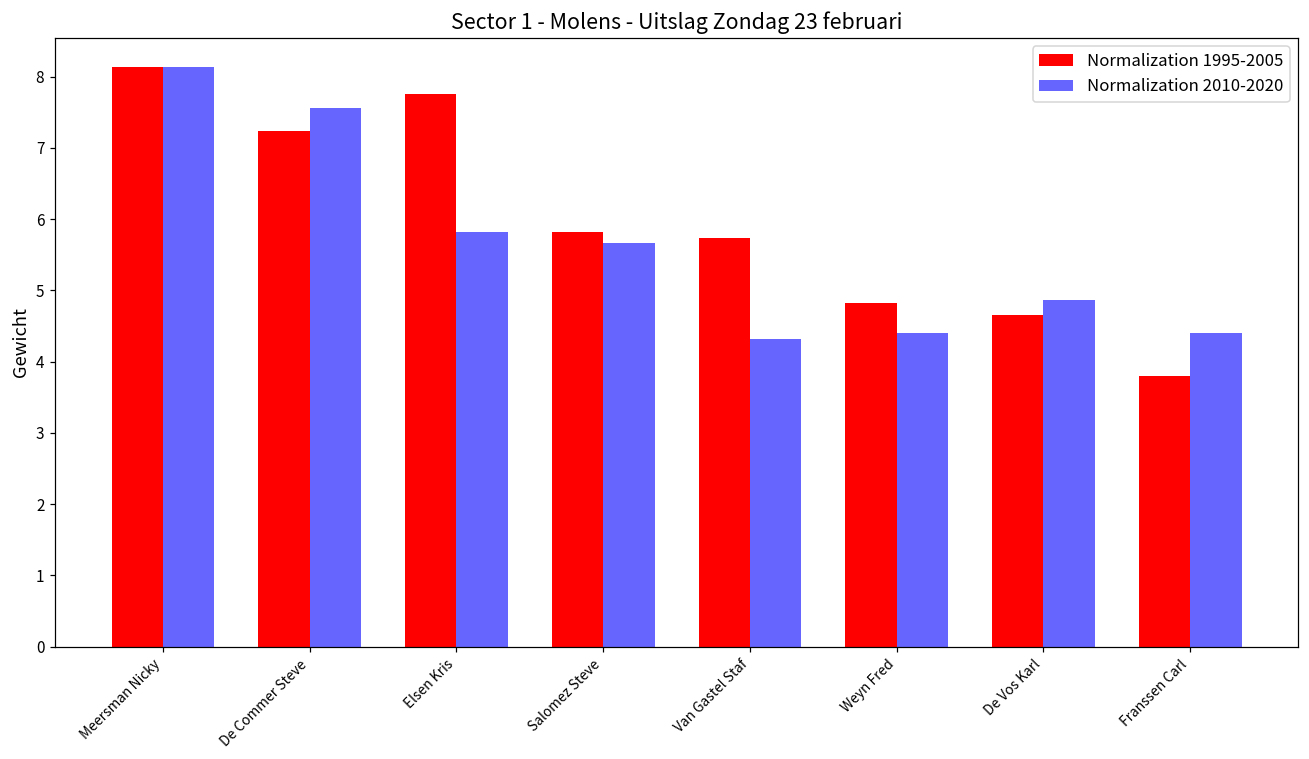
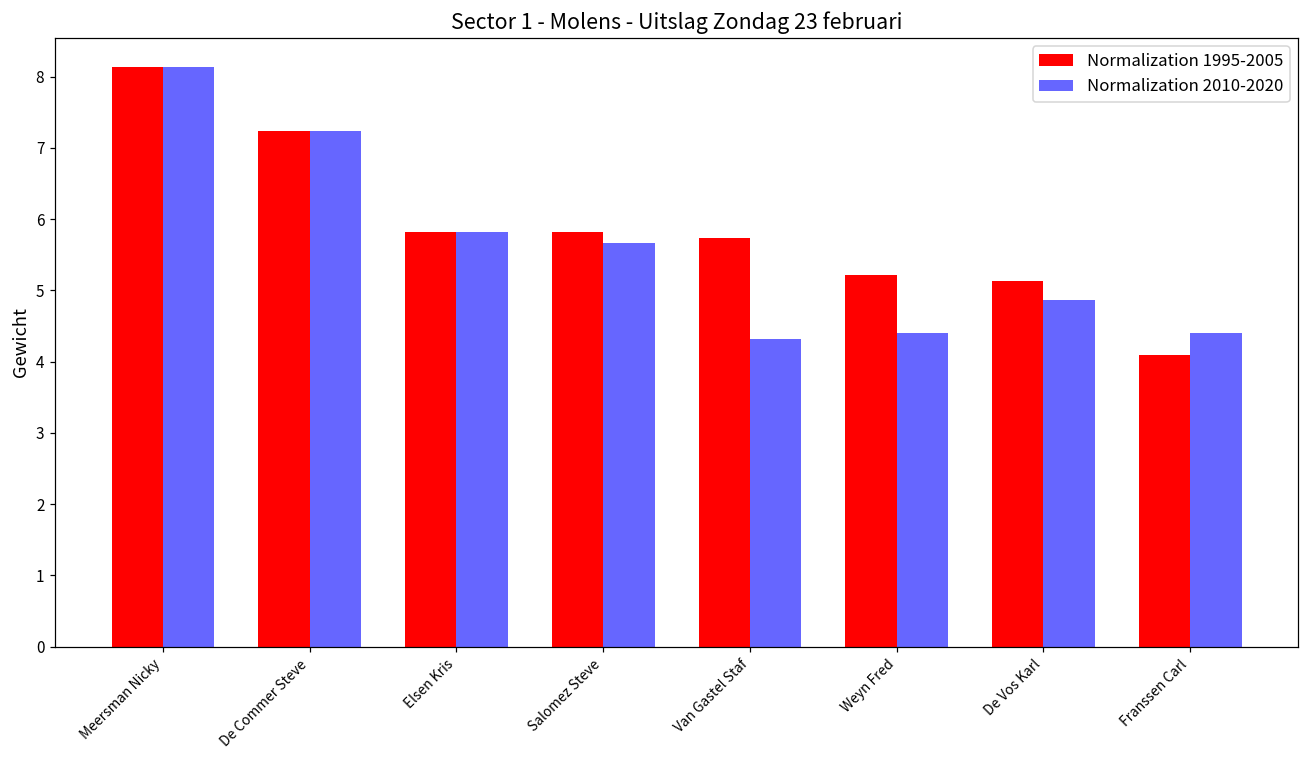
  {
    "Normalization 1995-2005": {
      "Meersman Nicky": 8.1,
      "De Commer Steve": 7.2,
-     "Elsen Kris": 7.8,
+     "Elsen Kris": 5.8,
      "Salomez Steve": 5.8,
      "Van Gastel Staf": 5.7,
-     "Weyn Fred": 4.8,
-     "De Vos Karl": 4.7,
-     "Franssen Carl": 3.8
+     "Weyn Fred": 5.2,
+     "De Vos Karl": 5.1,
+     "Franssen Carl": 4.1
    },
    "Normalization 2010-2020": {
      "Meersman Nicky": 8.1,
-     "De Commer Steve": 7.6,
+     "De Commer Steve": 7.2,
      "Elsen Kris": 5.8,
      "Salomez Steve": 5.7,
      "Van Gastel Staf": 4.3,
      "Weyn Fred": 4.4,
      "De Vos Karl": 4.9,
      "Franssen Carl": 4.4
    }
  }
